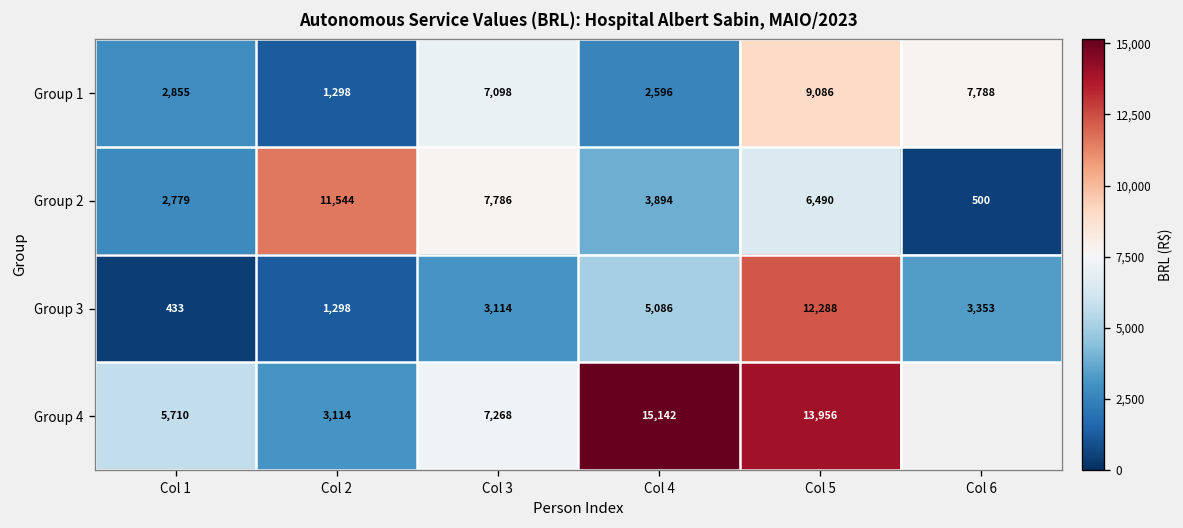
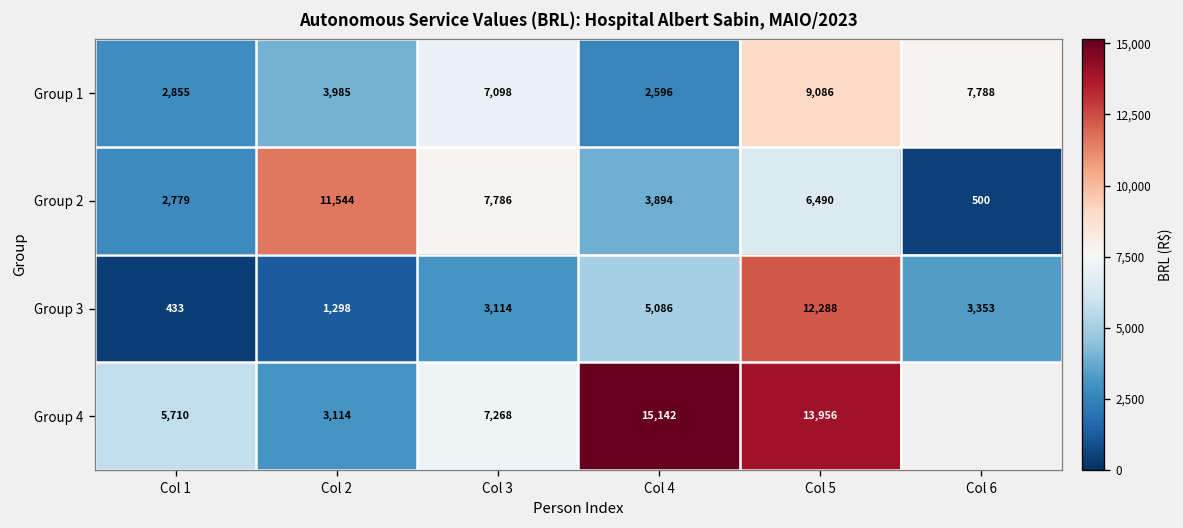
  {
    "Group 1": {
      "Col 1": "2,855",
-     "Col 2": "1,298",
+     "Col 2": "3,985",
      "Col 3": "7,098",
      "Col 4": "2,596",
      "Col 5": "9,086",
      "Col 6": "7,788"
    },
    "Group 2": {
      "Col 1": "2,779",
      "Col 2": "11,544",
      "Col 3": "7,786",
      "Col 4": "3,894",
      "Col 5": "6,490",
      "Col 6": "500"
    },
    "Group 3": {
      "Col 1": "433",
      "Col 2": "1,298",
      "Col 3": "3,114",
      "Col 4": "5,086",
      "Col 5": "12,288",
      "Col 6": "3,353"
    },
    "Group 4": {
      "Col 1": "5,710",
      "Col 2": "3,114",
      "Col 3": "7,268",
      "Col 4": "15,142",
      "Col 5": "13,956"
    }
  }
